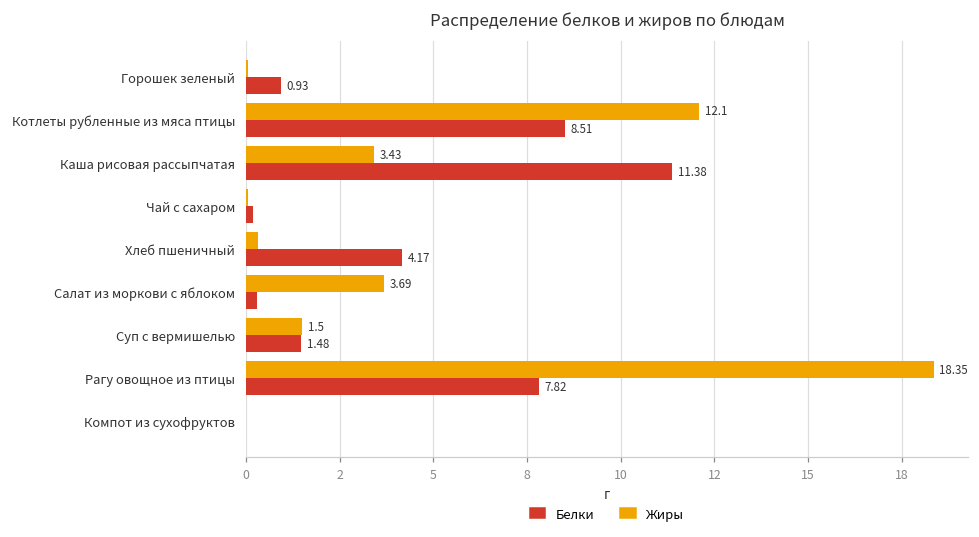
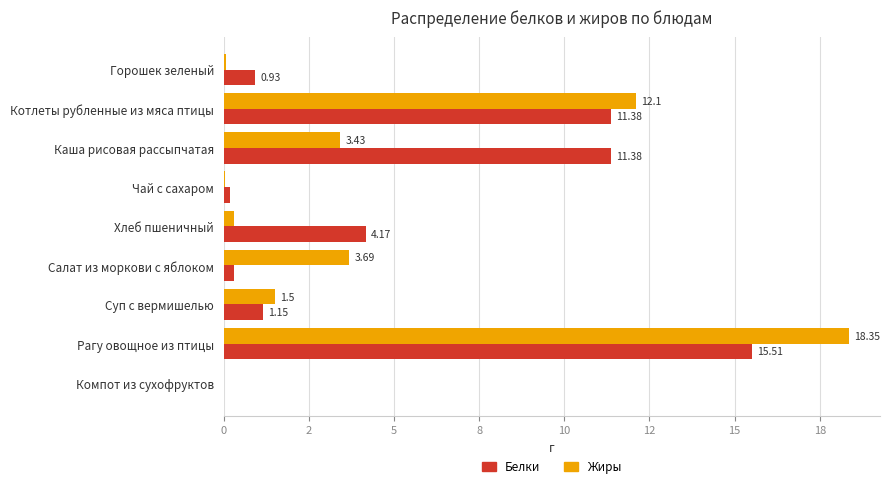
  {
    "Белки": {
      "Горошек зеленый": 0.93,
-     "Котлеты рубленные из мяса птицы": 8.51,
+     "Котлеты рубленные из мяса птицы": 11.38,
      "Каша рисовая рассыпчатая": 11.38,
      "Хлеб пшеничный": 4.17,
-     "Суп с вермишелью": 1.48,
-     "Рагу овощное из птицы": 7.82
+     "Суп с вермишелью": 1.15,
+     "Рагу овощное из птицы": 15.51
    },
    "Жиры": {
      "Котлеты рубленные из мяса птицы": 12.1,
      "Каша рисовая рассыпчатая": 3.43,
      "Салат из моркови с яблоком": 3.69,
      "Суп с вермишелью": 1.5,
      "Рагу овощное из птицы": 18.35
    }
  }
